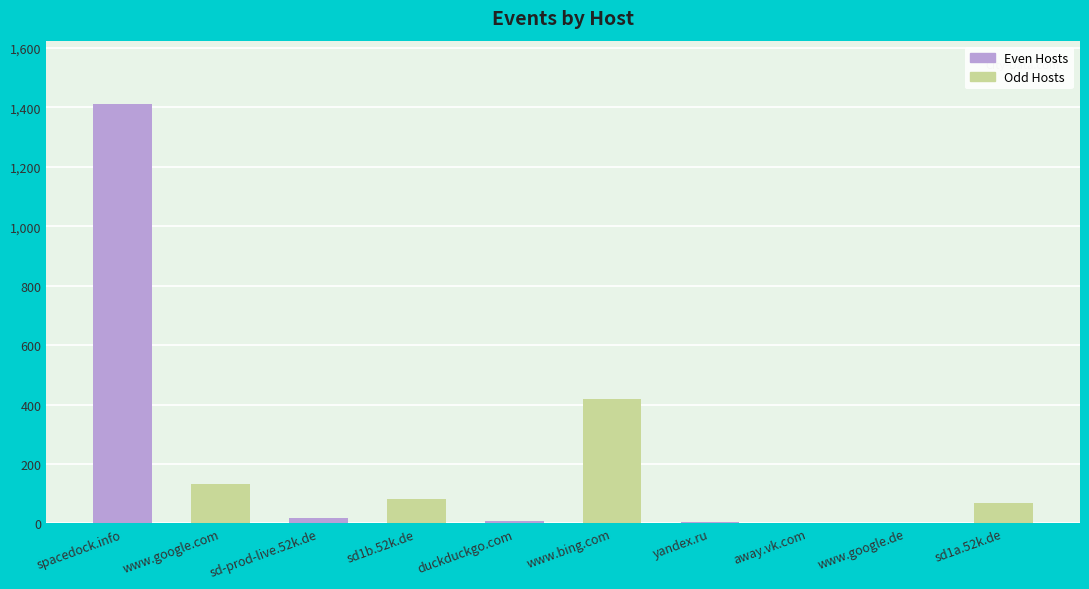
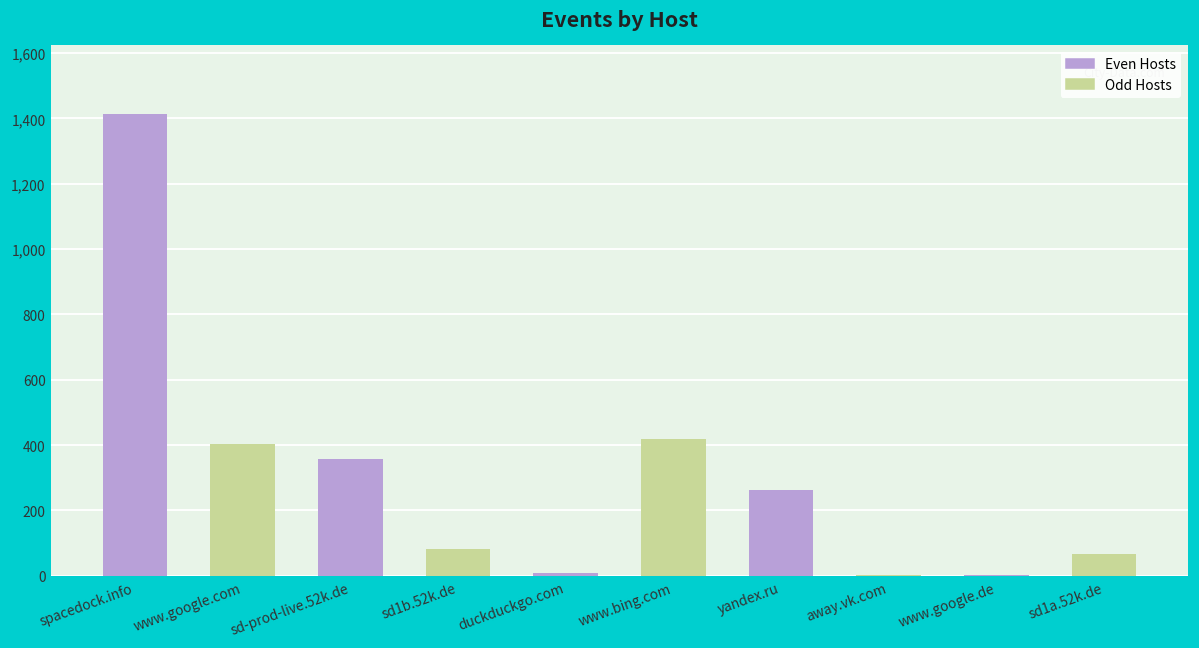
  {
    "spacedock.info": "1,410",
-   "www.google.com": "130",
-   "sd-prod-live.52k.de": "20",
+   "www.google.com": "400",
+   "sd-prod-live.52k.de": "360",
    "sd1b.52k.de": "80",
    "duckduckgo.com": "10",
    "www.bing.com": "420",
-   "yandex.ru": "10",
+   "yandex.ru": "260",
    "sd1a.52k.de": "70"
  }
